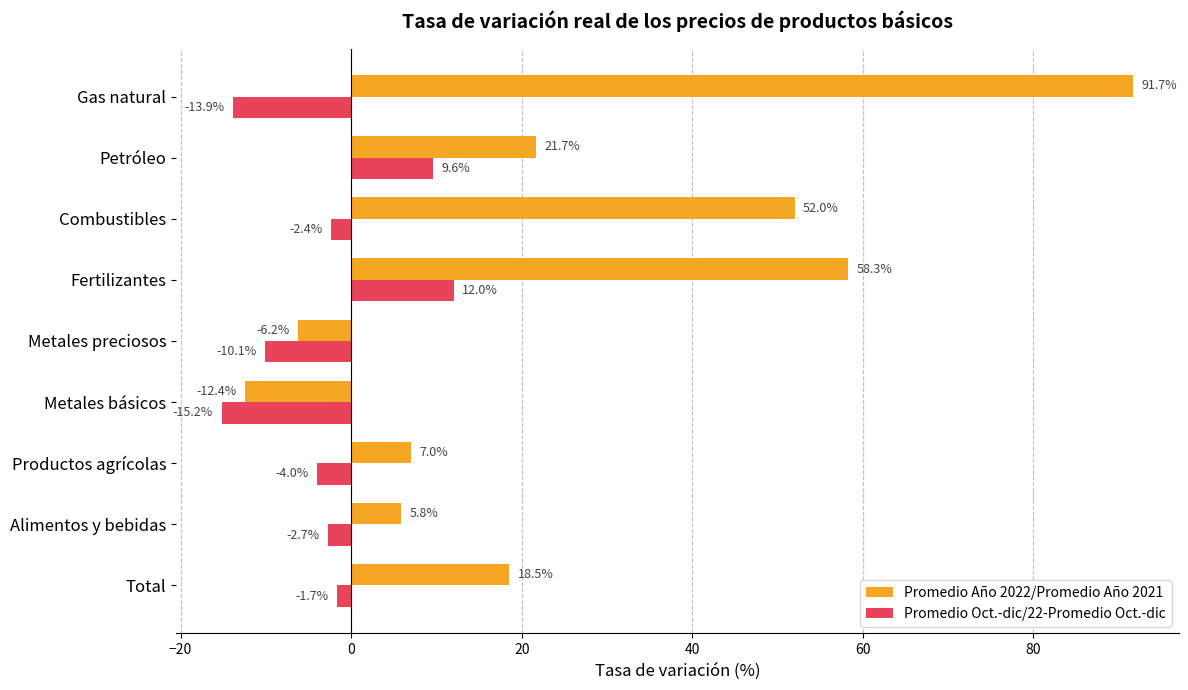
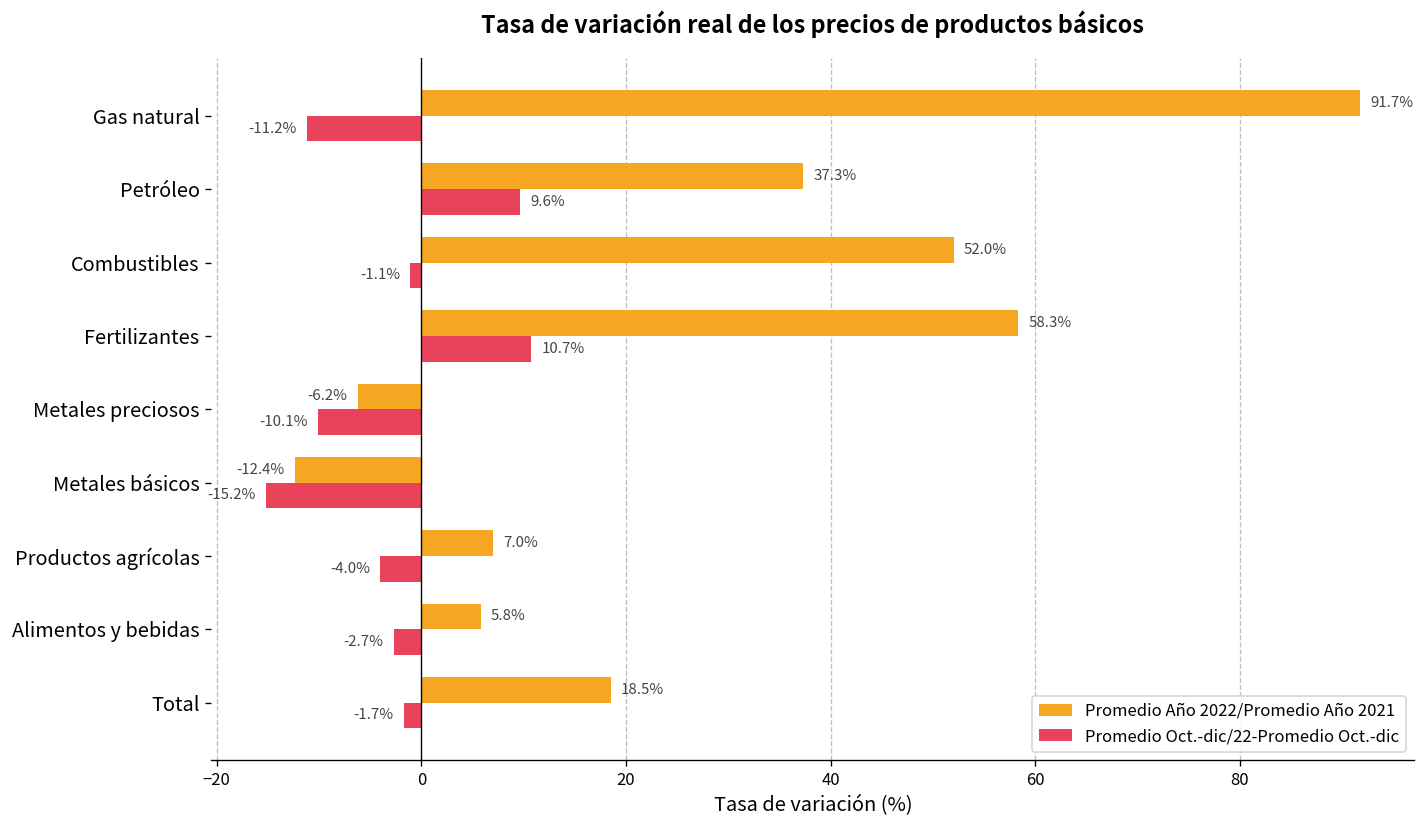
  {
    "Promedio Año 2022/Promedio Año 2021": {
      "Gas natural": "91.7%",
-     "Petróleo": "21.7%",
+     "Petróleo": "37.3%",
      "Combustibles": "52.0%",
      "Fertilizantes": "58.3%",
      "Metales preciosos": "-6.2%",
      "Metales básicos": "-12.4%",
      "Productos agrícolas": "7.0%",
      "Alimentos y bebidas": "5.8%",
      "Total": "18.5%"
    },
    "Promedio Oct.-dic/22-Promedio Oct.-dic": {
-     "Gas natural": "-13.9%",
+     "Gas natural": "-11.2%",
      "Petróleo": "9.6%",
-     "Combustibles": "-2.4%",
-     "Fertilizantes": "12.0%",
+     "Combustibles": "-1.1%",
+     "Fertilizantes": "10.7%",
      "Metales preciosos": "-10.1%",
      "Metales básicos": "-15.2%",
      "Productos agrícolas": "-4.0%",
      "Alimentos y bebidas": "-2.7%",
      "Total": "-1.7%"
    }
  }
